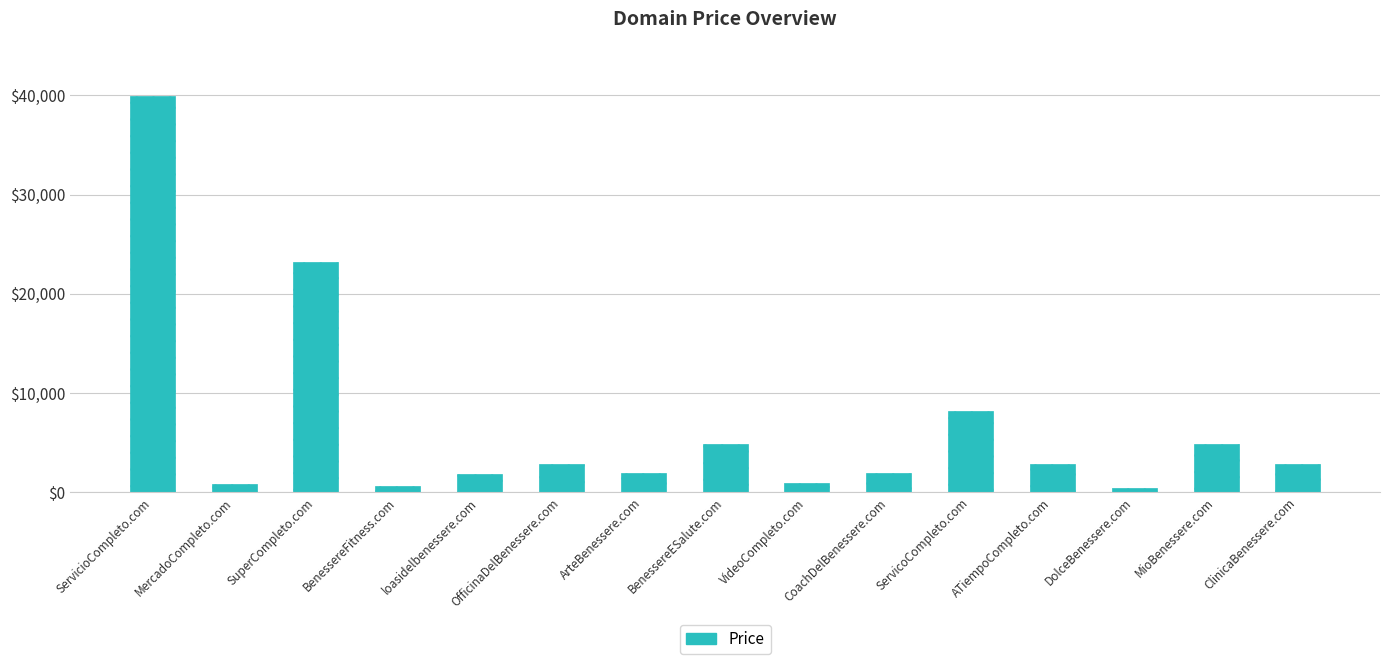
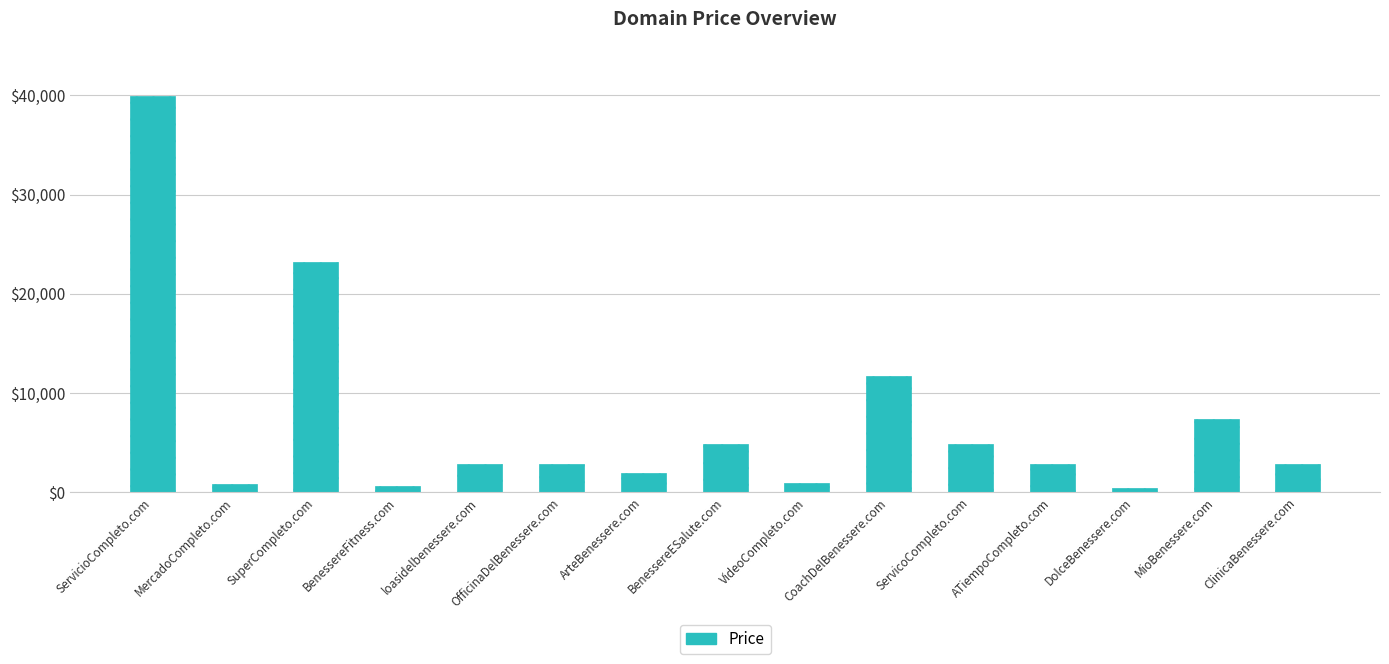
  {
    "ServicioCompleto.com": "$40,000",
    "MercadoCompleto.com": "$1,000",
    "SuperCompleto.com": "$23,000",
    "BenessereFitness.com": "$1,000",
-   "loasidelbenessere.com": "$2,000",
+   "loasidelbenessere.com": "$3,000",
    "OfficinaDelBenessere.com": "$3,000",
    "ArteBenessere.com": "$2,000",
    "BenessereESalute.com": "$5,000",
    "VideoCompleto.com": "$1,000",
-   "CoachDelBenessere.com": "$2,000",
-   "ServicoCompleto.com": "$8,000",
+   "CoachDelBenessere.com": "$12,000",
+   "ServicoCompleto.com": "$5,000",
    "ATiempoCompleto.com": "$3,000",
    "DolceBenessere.com": "$0",
-   "MioBenessere.com": "$5,000",
+   "MioBenessere.com": "$7,000",
    "ClinicaBenessere.com": "$3,000"
  }
